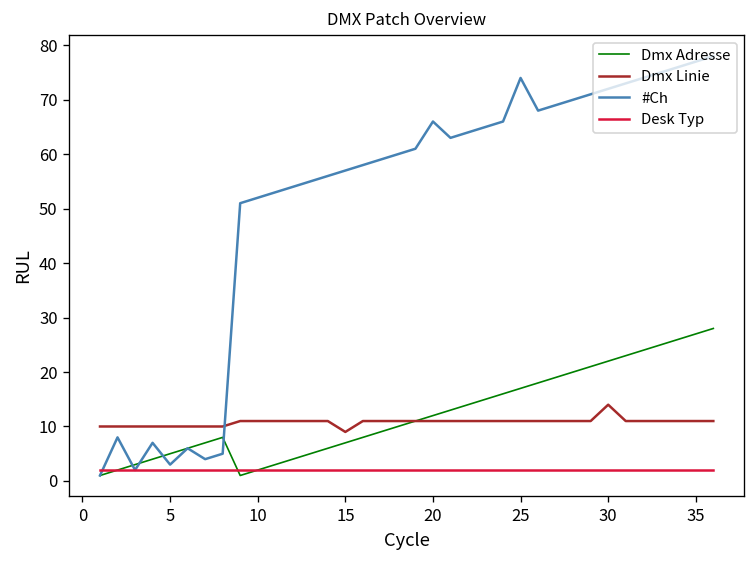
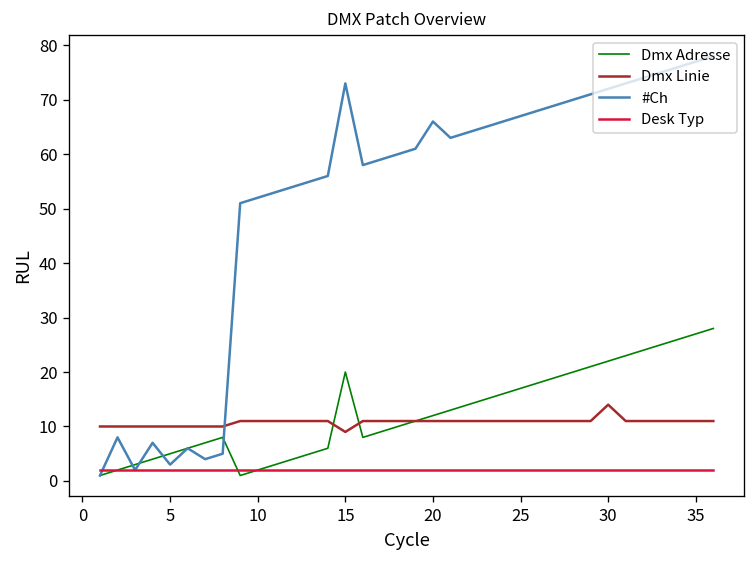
  {
    "Dmx Adresse": {
      "5": 5,
-     "15": 7,
+     "15": 20,
      "20": 12,
      "25": 17,
      "30": 22,
      "35": 27
    },
    "Dmx Linie": {
      "5": 10,
      "10": 11,
      "15": 9,
      "20": 11,
      "25": 11,
      "30": 14,
      "35": 11
    },
    "#Ch": {
      "5": 3,
      "10": 52,
-     "15": 57,
+     "15": 73,
      "20": 66,
-     "25": 74
+     "25": 67
    },
    "Desk Typ": {
      "5": 2,
      "15": 2,
      "20": 2,
      "25": 2,
      "30": 2,
      "35": 2
    }
  }
